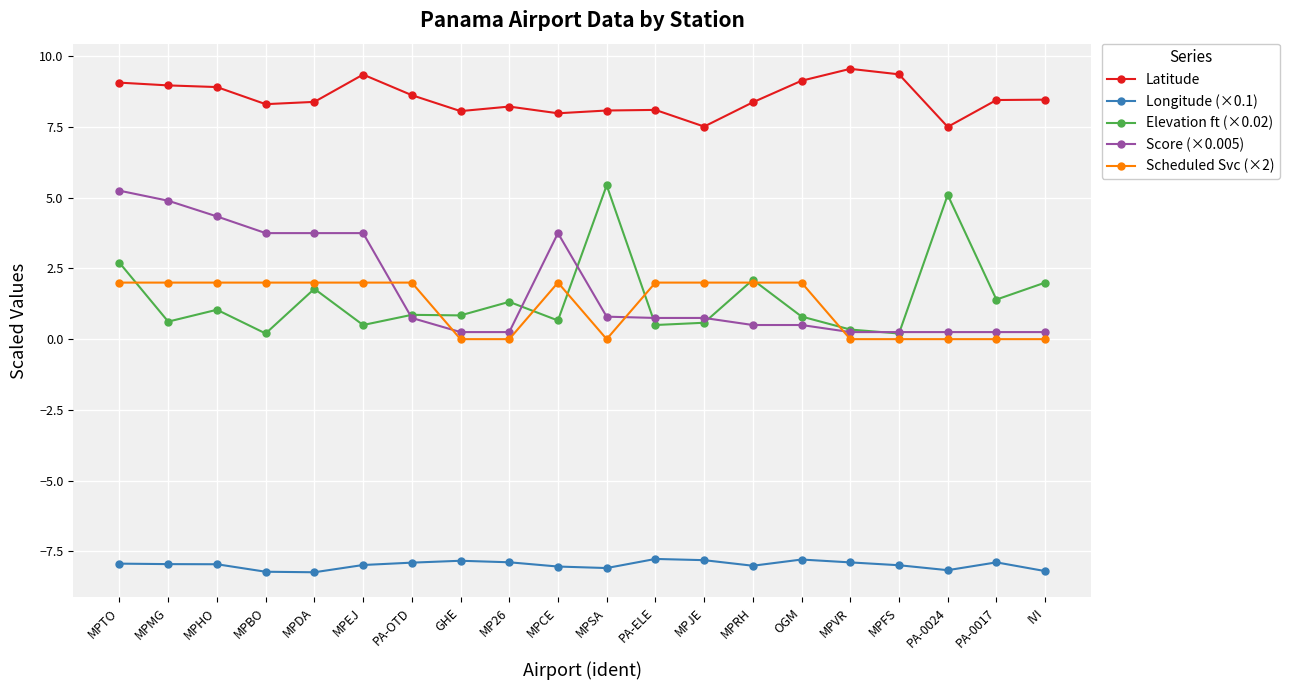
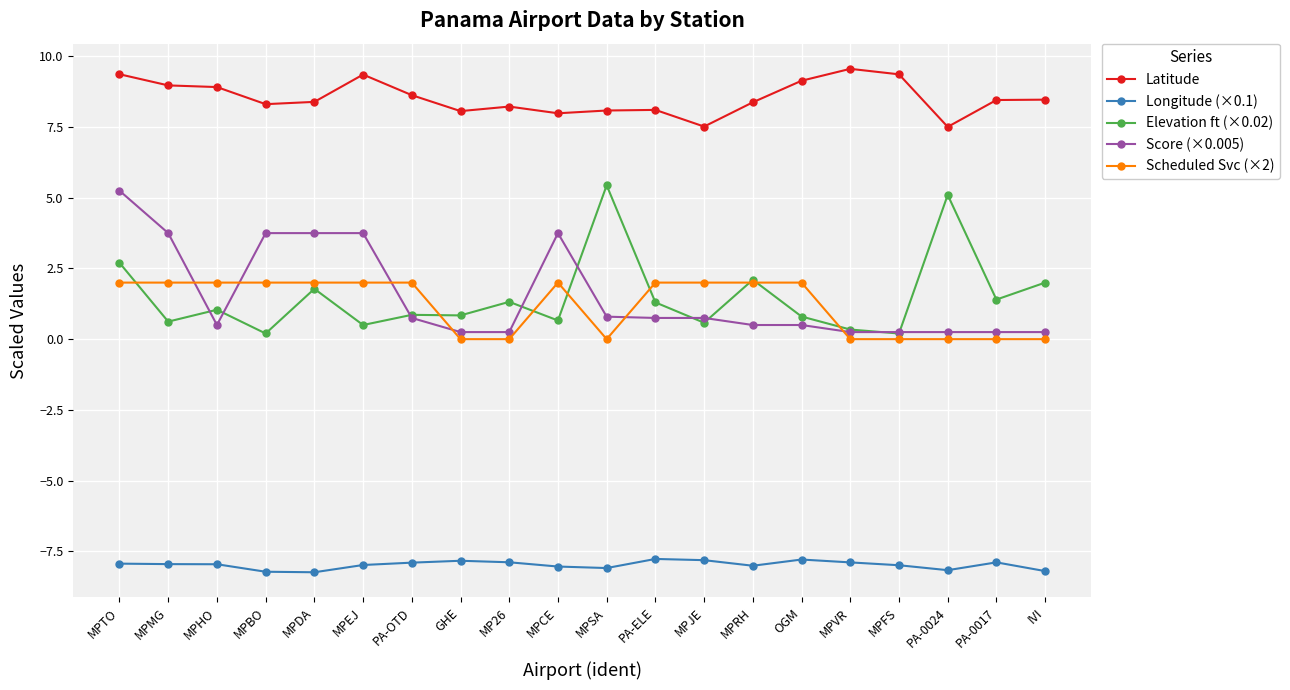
  {
    "Latitude": {
-     "MPTO": 9.1,
+     "MPTO": 9.4,
      "MPMG": 9.0,
      "MPHO": 8.9,
      "MPBO": 8.3,
      "MPDA": 8.4,
      "MPEJ": 9.4,
      "PA-OTD": 8.6,
      "GHE": 8.1,
      "MP26": 8.2,
      "MPCE": 8.0,
      "MPSA": 8.1,
      "PA-ELE": 8.1,
      "MPJE": 7.5,
      "MPRH": 8.4,
      "OGM": 9.1,
      "MPVR": 9.6,
      "MPFS": 9.4,
      "PA-0024": 7.5,
      "PA-0017": 8.5,
      "IVI": 8.5
    },
    "Longitude (×0.1)": {
      "MPTO": -7.9,
      "MPMG": -8.0,
      "MPHO": -8.0,
      "MPBO": -8.2,
      "MPDA": -8.2,
      "MPEJ": -8.0,
      "PA-OTD": -7.9,
      "GHE": -7.8,
      "MP26": -7.9,
      "MPCE": -8.0,
      "MPSA": -8.1,
      "PA-ELE": -7.8,
      "MPJE": -7.8,
      "MPRH": -8.0,
      "OGM": -7.8,
      "MPVR": -7.9,
      "MPFS": -8.0,
      "PA-0024": -8.2,
      "PA-0017": -7.9,
      "IVI": -8.2
    },
    "Elevation ft (×0.02)": {
      "MPTO": 2.7,
      "MPMG": 0.6,
      "MPHO": 1.0,
      "MPBO": 0.2,
      "MPDA": 1.8,
      "MPEJ": 0.5,
      "PA-OTD": 0.9,
      "GHE": 0.8,
      "MP26": 1.3,
      "MPCE": 0.7,
      "MPSA": 5.4,
-     "PA-ELE": 0.5,
+     "PA-ELE": 1.3,
      "MPJE": 0.6,
      "MPRH": 2.1,
      "OGM": 0.8,
      "MPVR": 0.3,
      "PA-0024": 5.1,
      "PA-0017": 1.4,
      "IVI": 2.0
    },
    "Score (×0.005)": {
      "MPTO": 5.3,
-     "MPMG": 4.9,
-     "MPHO": 4.3,
+     "MPMG": 3.8,
+     "MPHO": 0.5,
      "MPBO": 3.8,
      "MPDA": 3.8,
      "MPEJ": 3.8,
      "PA-OTD": 0.8,
      "GHE": 0.3,
      "MP26": 0.3,
      "MPCE": 3.8,
      "MPSA": 0.8,
      "PA-ELE": 0.8,
      "MPJE": 0.8,
      "MPRH": 0.5,
      "OGM": 0.5,
      "MPVR": 0.3,
      "PA-0024": 0.3,
      "PA-0017": 0.3,
      "IVI": 0.3
    },
    "Scheduled Svc (×2)": {
      "MPTO": 2.0,
      "MPMG": 2.0,
      "MPHO": 2.0,
      "MPBO": 2.0,
      "MPDA": 2.0,
      "MPEJ": 2.0,
      "PA-OTD": 2.0,
      "GHE": 0.0,
      "MP26": 0.0,
      "MPCE": 2.0,
      "MPSA": 0.0,
      "PA-ELE": 2.0,
      "MPJE": 2.0,
      "MPRH": 2.0,
      "OGM": 2.0,
      "MPVR": 0.0,
      "MPFS": 0.0,
      "PA-0024": 0.0,
      "PA-0017": 0.0,
      "IVI": 0.0
    }
  }
